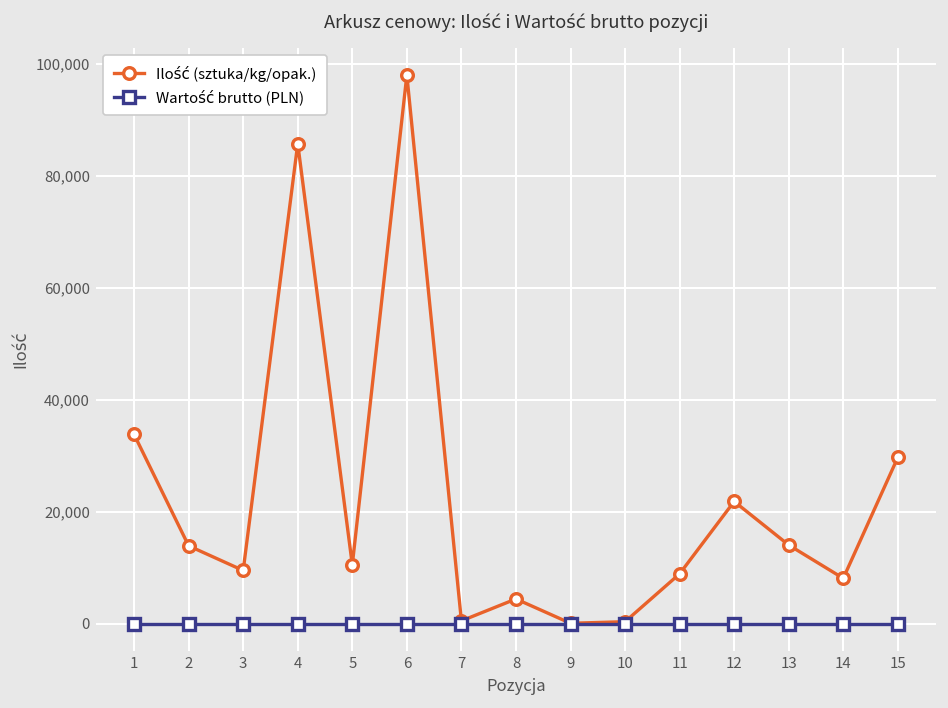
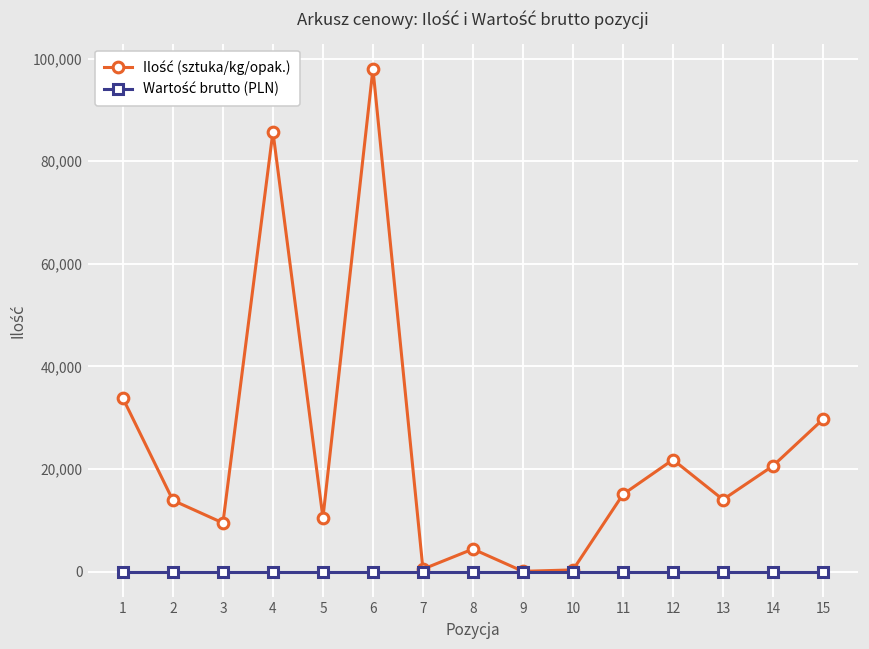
  {
    "Ilość (sztuka/kg/opak.)": {
      "1": "34,000",
      "2": "14,000",
      "3": "10,000",
      "4": "86,000",
      "5": "11,000",
      "6": "98,000",
      "8": "4,000",
-     "11": "9,000",
+     "11": "15,000",
      "12": "22,000",
      "13": "14,000",
-     "14": "8,000",
+     "14": "21,000",
      "15": "30,000"
    },
    "Wartość brutto (PLN)": {
      "1": "0",
      "2": "0",
      "3": "0",
      "4": "0",
      "5": "0",
      "6": "0",
      "8": "0",
      "11": "0",
      "12": "0",
      "13": "0",
      "14": "0",
      "15": "0"
    }
  }
